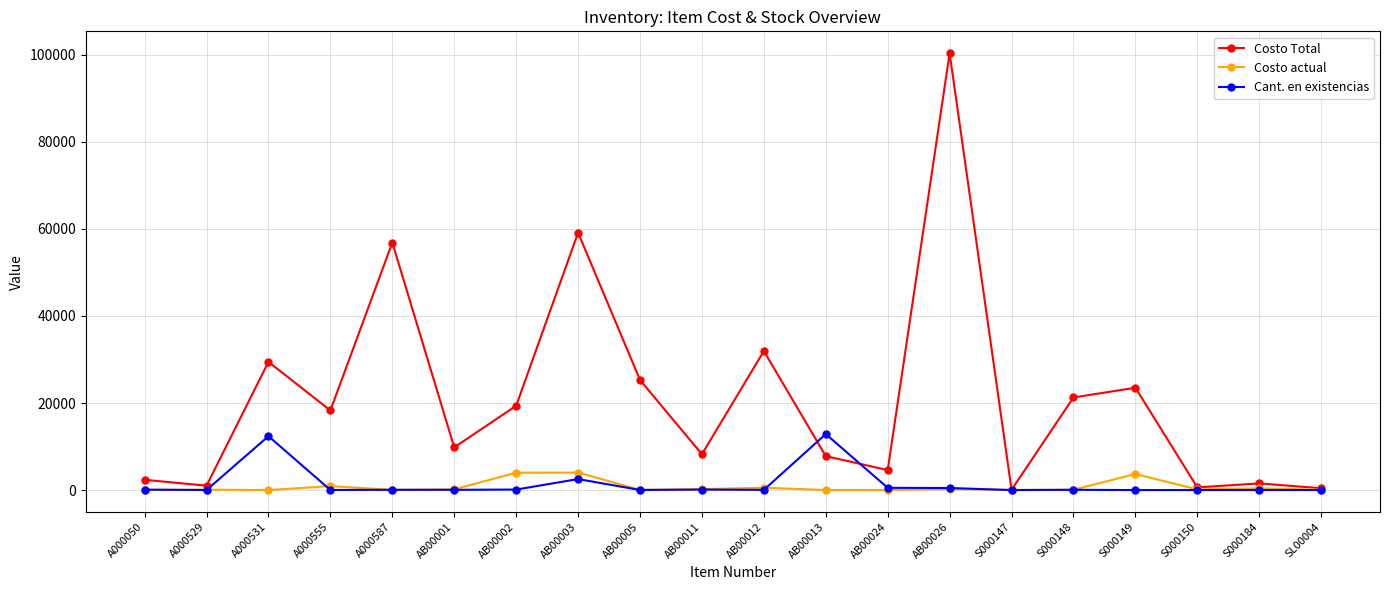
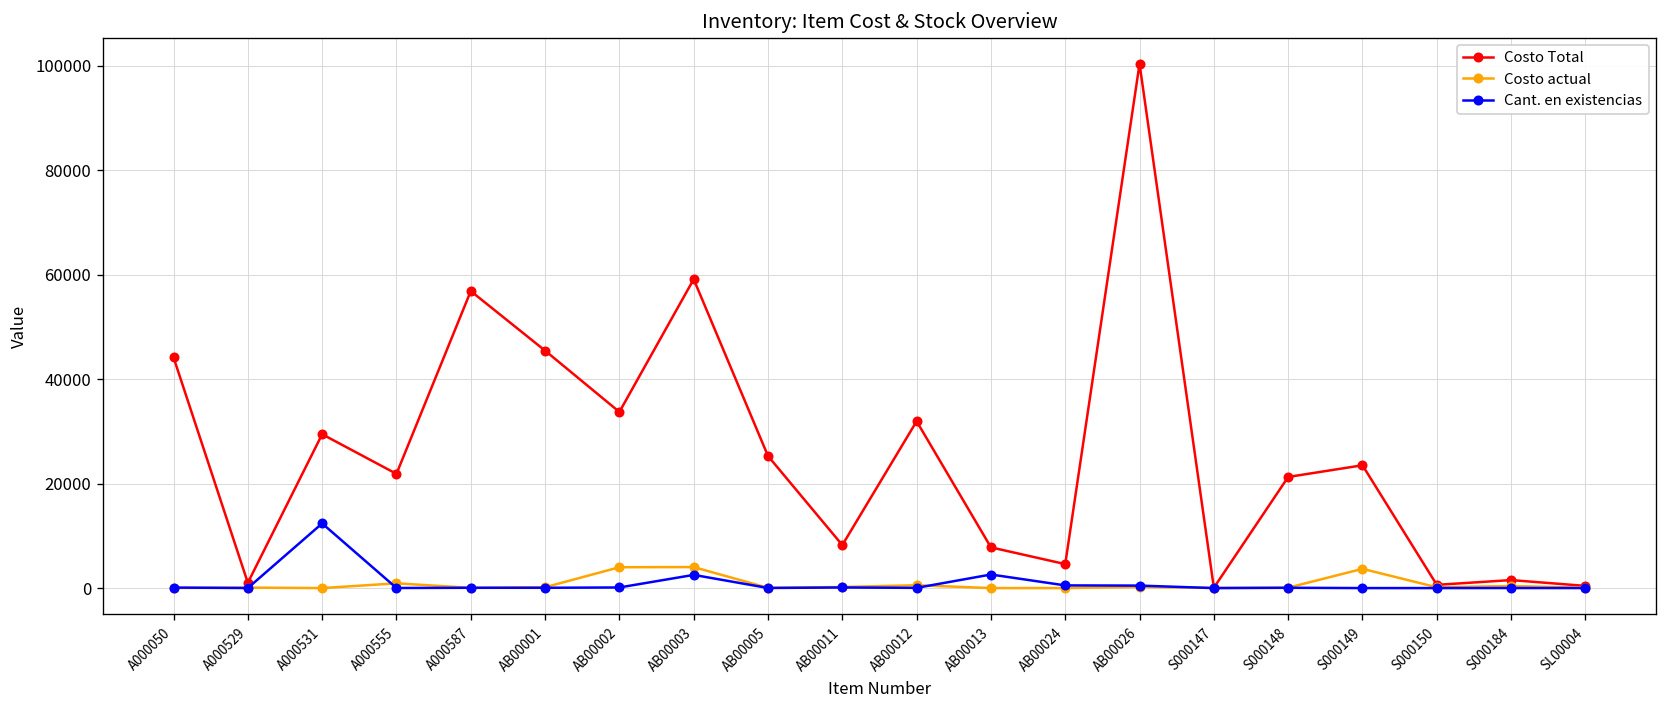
  {
    "Costo Total": {
-     "A000050": 2000,
+     "A000050": 44000,
      "A000529": 1000,
      "A000531": 29000,
-     "A000555": 18000,
+     "A000555": 22000,
      "A000587": 57000,
-     "AB00001": 10000,
-     "AB00002": 19000,
+     "AB00001": 45000,
+     "AB00002": 34000,
      "AB00003": 59000,
      "AB00005": 25000,
      "AB00011": 8000,
      "AB00012": 32000,
      "AB00013": 8000,
      "AB00024": 5000,
      "AB00026": 100000,
      "S000148": 21000,
      "S000149": 24000,
      "S000184": 2000
    },
    "Costo actual": {
      "A000531": 0,
      "A000555": 1000,
      "AB00002": 4000,
      "AB00003": 4000,
      "AB00013": 0,
      "S000149": 4000
    },
    "Cant. en existencias": {
      "A000531": 12000,
      "A000555": 0,
      "AB00002": 0,
      "AB00003": 3000,
-     "AB00013": 13000,
+     "AB00013": 3000,
      "S000149": 0
    }
  }
